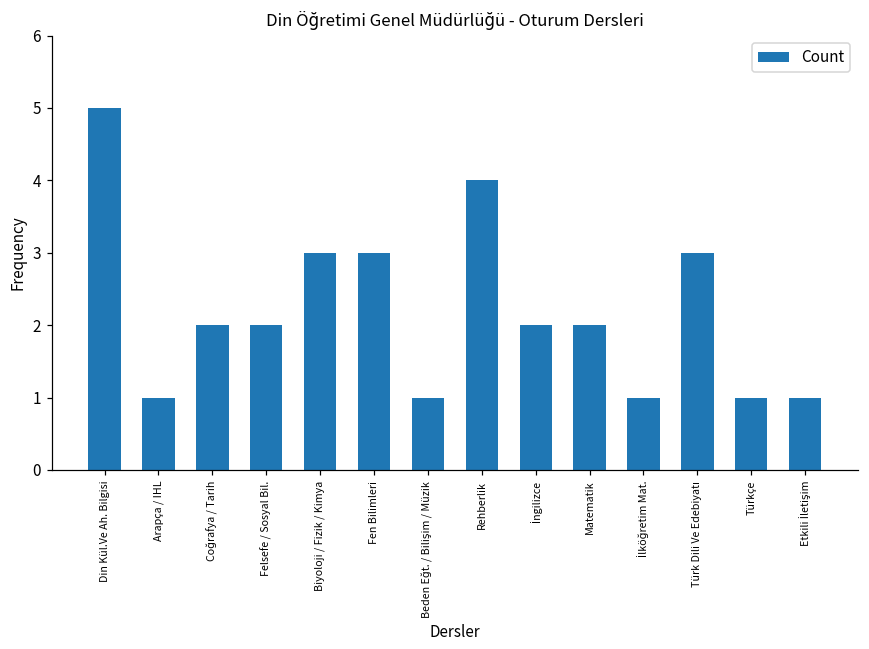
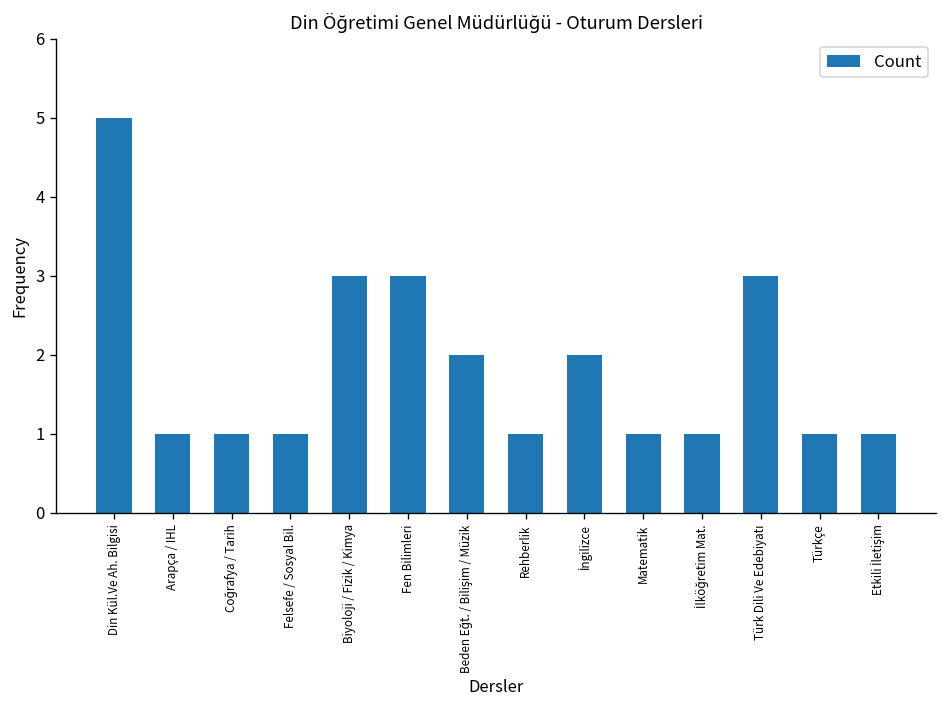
  {
    "Din Kül.Ve Ah. Bilgisi": 5,
    "Arapça / IHL": 1,
-   "Coğrafya / Tarih": 2,
-   "Felsefe / Sosyal Bil.": 2,
+   "Coğrafya / Tarih": 1,
+   "Felsefe / Sosyal Bil.": 1,
    "Biyoloji / Fizik / Kimya": 3,
    "Fen Bilimleri": 3,
-   "Beden Eğt. / Bilişim / Müzik": 1,
-   "Rehberlik": 4,
+   "Beden Eğt. / Bilişim / Müzik": 2,
+   "Rehberlik": 1,
    "İngilizce": 2,
-   "Matematik": 2,
+   "Matematik": 1,
    "İlköğretim Mat.": 1,
    "Türk Dili Ve Edebiyatı": 3,
    "Türkçe": 1,
    "Etkili İletişim": 1
  }
